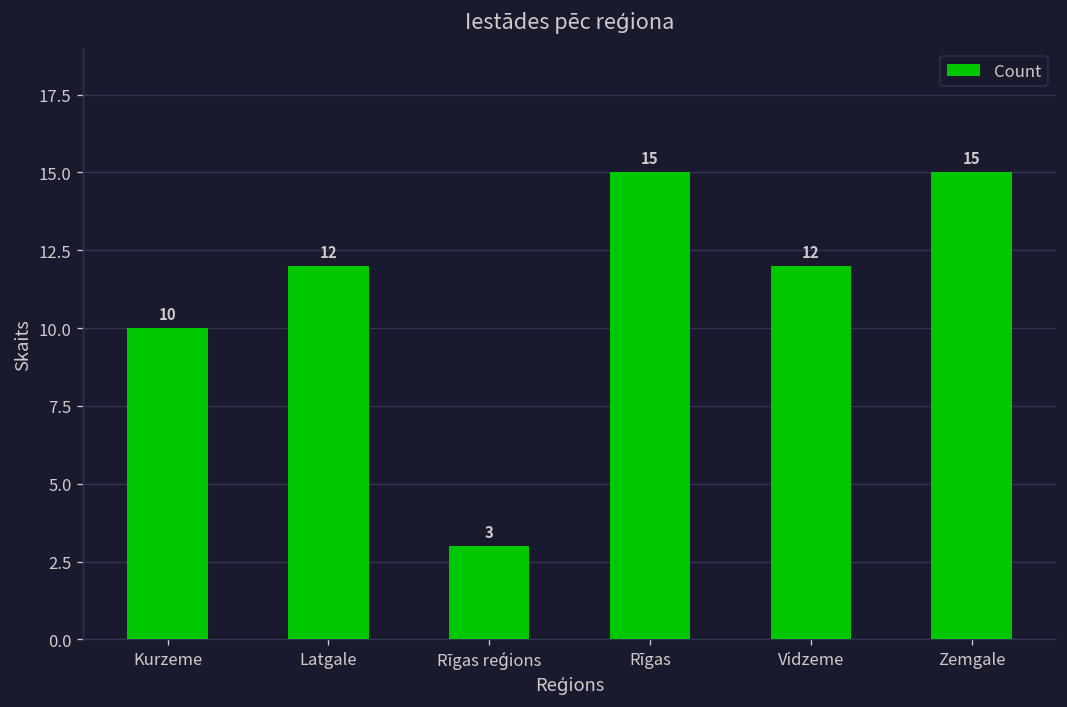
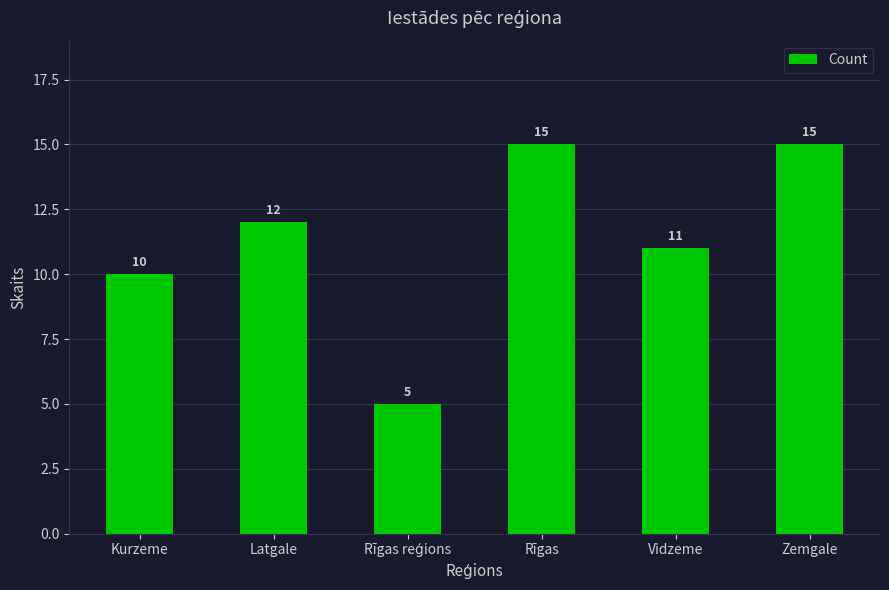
  {
    "Kurzeme": 10,
    "Latgale": 12,
-   "Rīgas reģions": 3,
+   "Rīgas reģions": 5,
    "Rīgas": 15,
-   "Vidzeme": 12,
+   "Vidzeme": 11,
    "Zemgale": 15
  }
